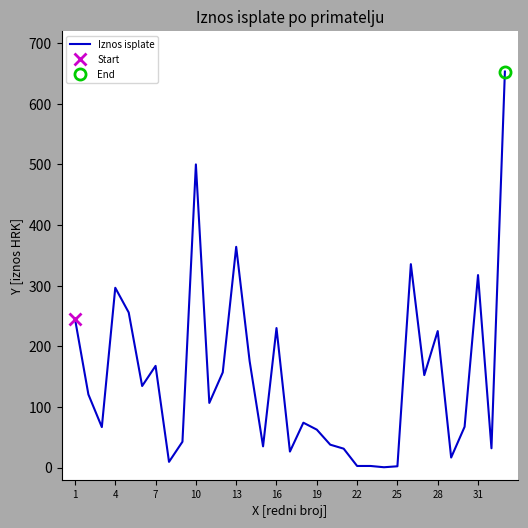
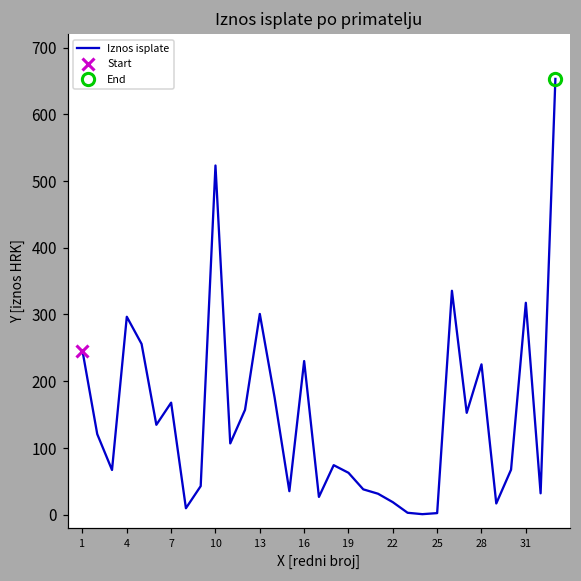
  {
    "Iznos isplate": {
      "4": 300,
      "7": 170,
-     "10": 500,
-     "13": 360,
+     "10": 520,
+     "13": 300,
      "16": 230,
      "19": 60,
-     "22": 0,
+     "22": 20,
      "25": 0,
      "28": 230,
      "31": 320
    }
  }
